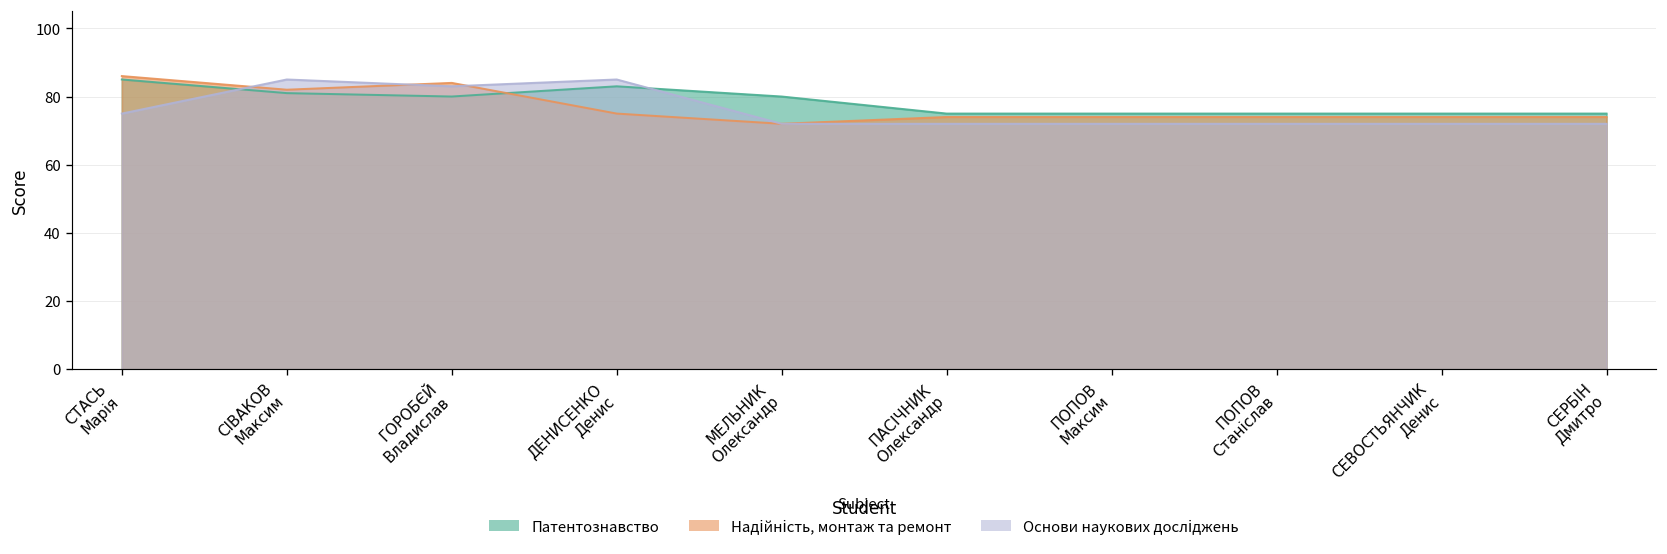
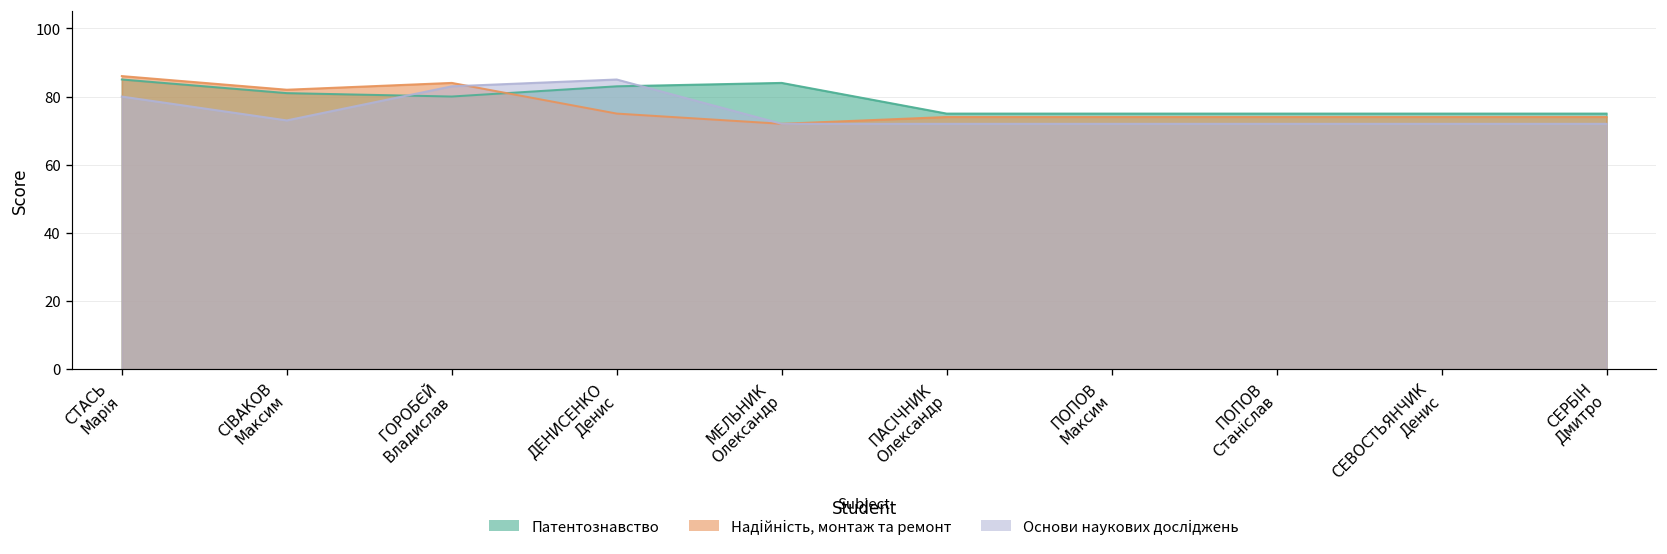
  {
    "Патентознавство": {
      "СТАСЬ Марія": 85,
      "СІВАКОВ Максим": 81,
      "ГОРОБЄЙ Владислав": 80,
      "ДЕНИСЕНКО Денис": 83,
-     "МЕЛЬНИК Олександр": 80,
+     "МЕЛЬНИК Олександр": 84,
      "ПАСІЧНИК Олександр": 75,
      "ПОПОВ Максим": 75,
      "ПОПОВ Станіслав": 75,
      "СЕВОСТЬЯНЧИК Денис": 75,
      "СЕРБІН Дмитро": 75
    },
    "Надійність, монтаж та ремонт": {
      "СТАСЬ Марія": 86,
      "СІВАКОВ Максим": 82,
      "ГОРОБЄЙ Владислав": 84,
      "ДЕНИСЕНКО Денис": 75,
      "ПАСІЧНИК Олександр": 74,
      "ПОПОВ Максим": 74,
      "ПОПОВ Станіслав": 74,
      "СЕВОСТЬЯНЧИК Денис": 74,
      "СЕРБІН Дмитро": 74
    },
    "Основи наукових досліджень": {
-     "СТАСЬ Марія": 75,
-     "СІВАКОВ Максим": 85,
+     "СТАСЬ Марія": 80,
+     "СІВАКОВ Максим": 73,
      "ГОРОБЄЙ Владислав": 83,
      "ДЕНИСЕНКО Денис": 85,
      "ПАСІЧНИК Олександр": 72,
      "ПОПОВ Максим": 72,
      "ПОПОВ Станіслав": 72,
      "СЕВОСТЬЯНЧИК Денис": 72,
      "СЕРБІН Дмитро": 72
    }
  }
